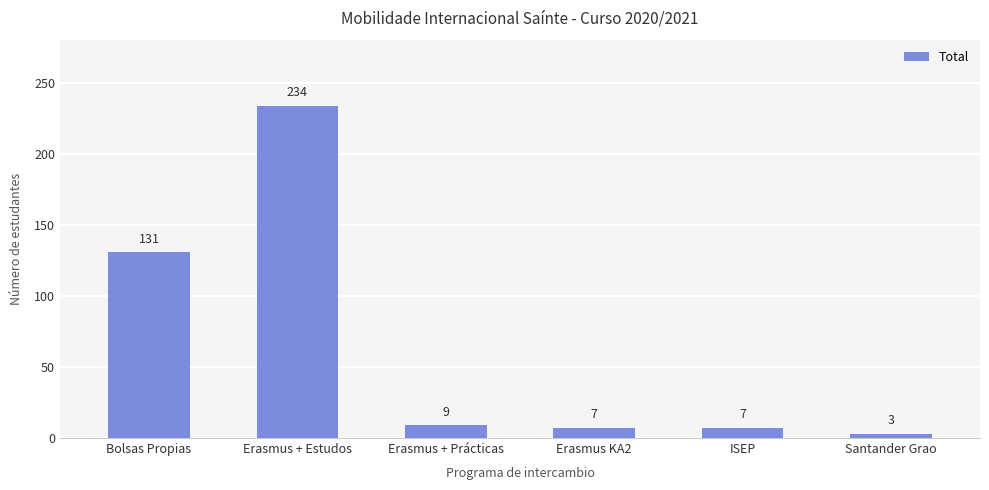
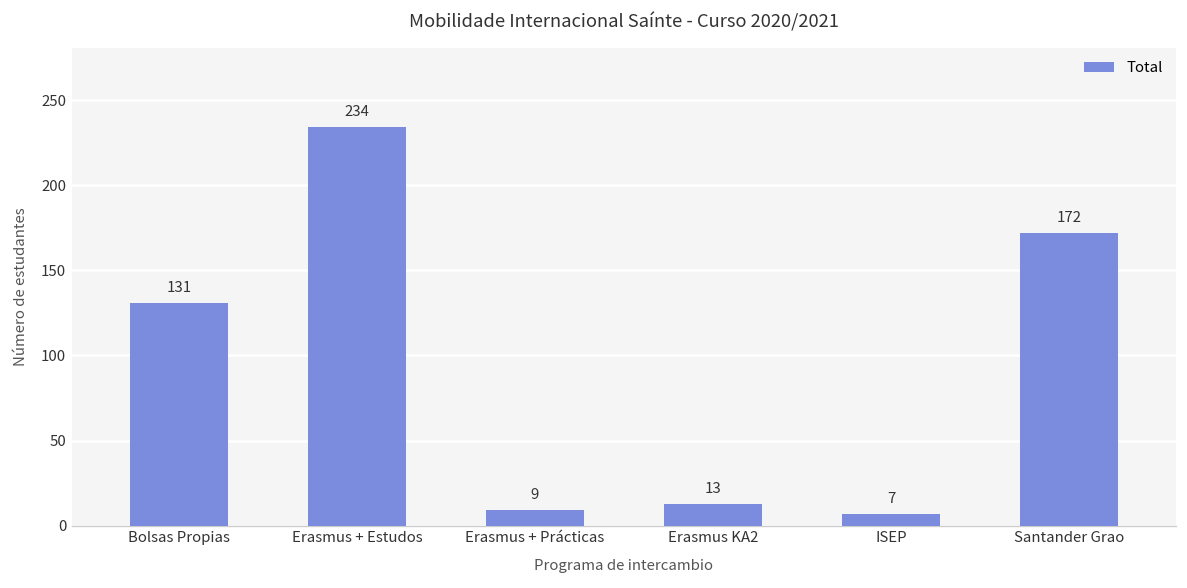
  {
    "Bolsas Propias": 131,
    "Erasmus + Estudos": 234,
    "Erasmus + Prácticas": 9,
-   "Erasmus KA2": 7,
+   "Erasmus KA2": 13,
    "ISEP": 7,
-   "Santander Grao": 3
+   "Santander Grao": 172
  }
